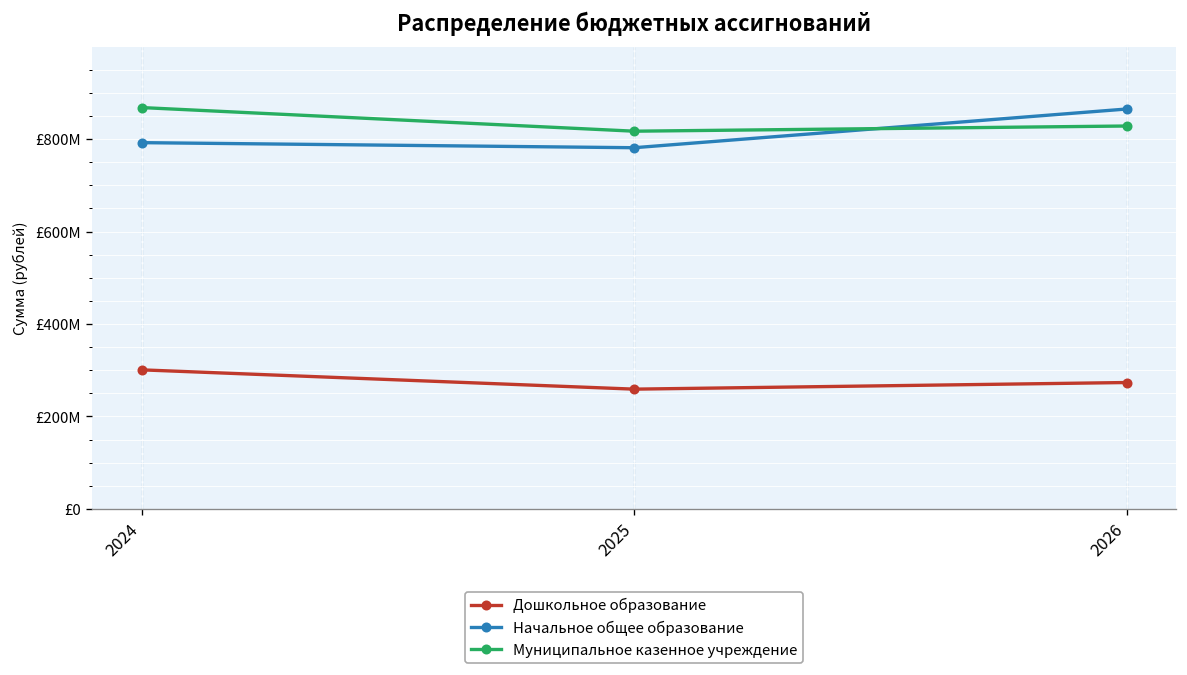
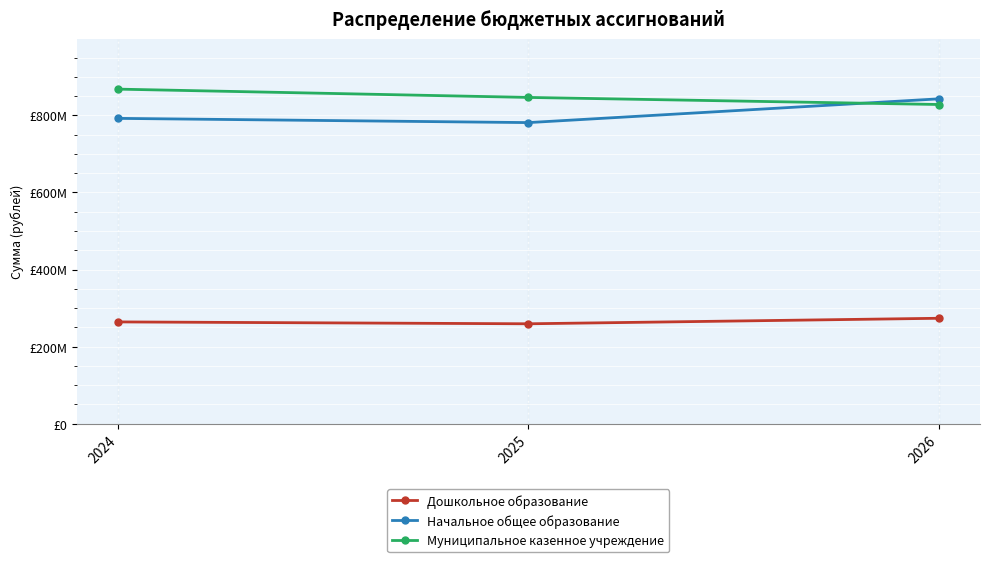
  {
    "Дошкольное образование": {
-     "2024": "£300000000",
+     "2024": "£260000000",
      "2025": "£260000000",
      "2026": "£270000000"
    },
    "Начальное общее образование": {
      "2024": "£790000000",
      "2025": "£780000000",
-     "2026": "£870000000"
+     "2026": "£840000000"
    },
    "Муниципальное казенное учреждение": {
      "2024": "£870000000",
-     "2025": "£820000000",
+     "2025": "£850000000",
      "2026": "£830000000"
    }
  }
